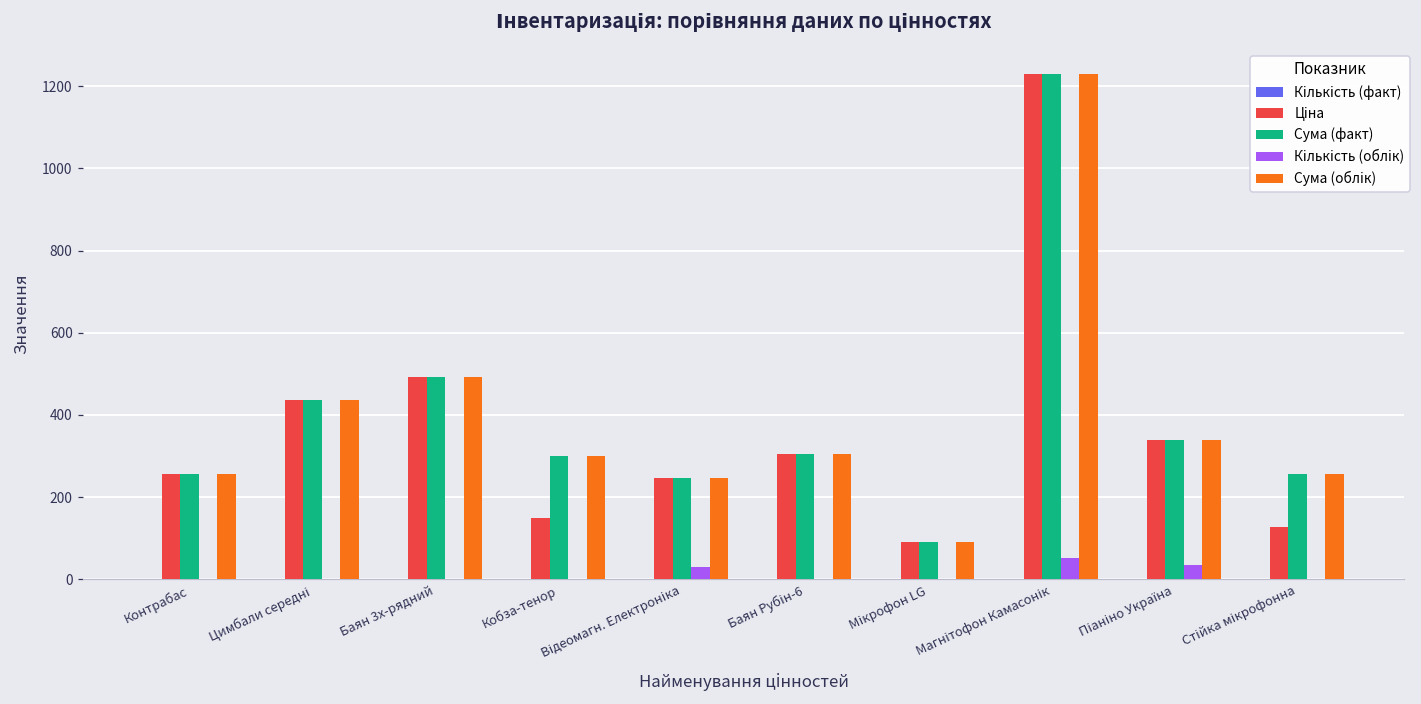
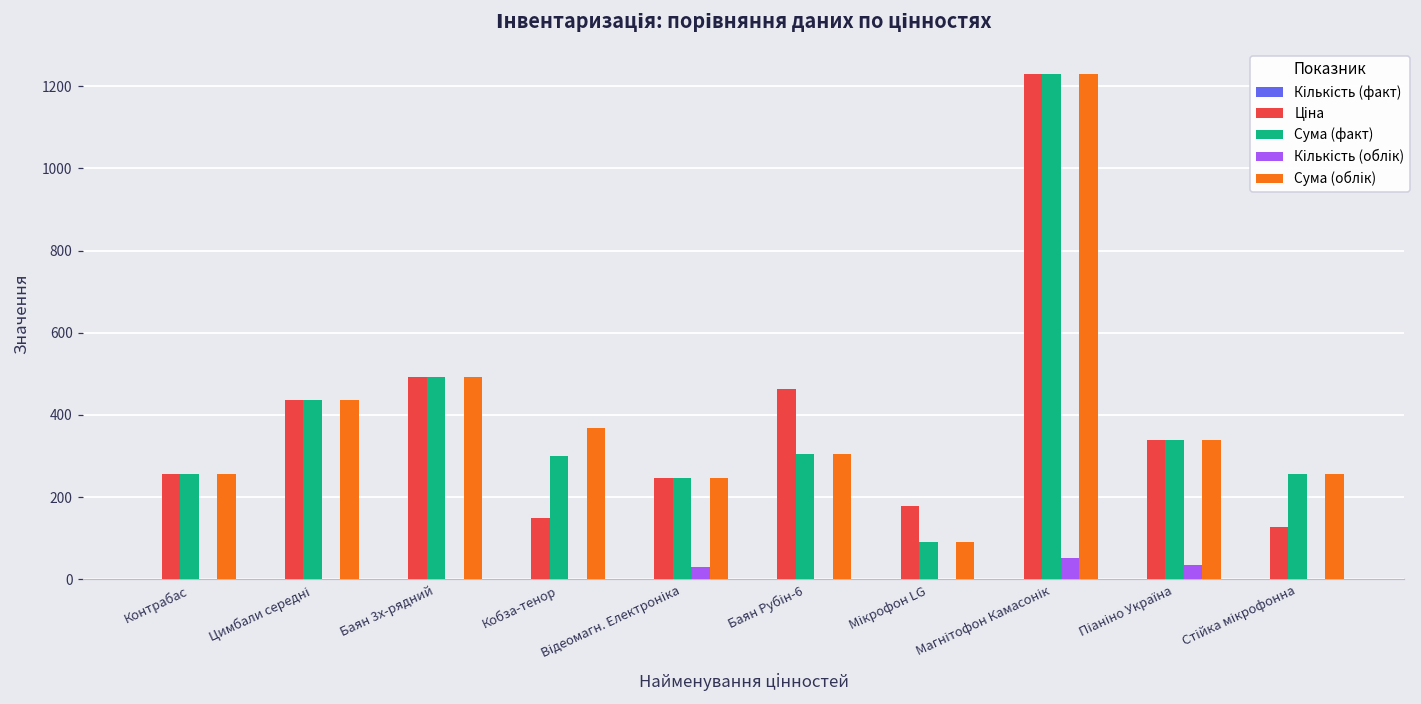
  {
    "Ціна": {
      "Контрабас": 260,
      "Цимбали середні": 440,
      "Баян 3х-рядний": 490,
      "Кобза-тенор": 150,
      "Відеомагн. Електроніка": 250,
-     "Баян Рубін-6": 300,
-     "Мікрофон LG": 90,
+     "Баян Рубін-6": 460,
+     "Мікрофон LG": 180,
      "Магнітофон Камасонік": 1230,
      "Піаніно Україна": 340,
      "Стійка мікрофонна": 130
    },
    "Сума (факт)": {
      "Контрабас": 260,
      "Цимбали середні": 440,
      "Баян 3х-рядний": 490,
      "Кобза-тенор": 300,
      "Відеомагн. Електроніка": 250,
      "Баян Рубін-6": 300,
      "Мікрофон LG": 90,
      "Магнітофон Камасонік": 1230,
      "Піаніно Україна": 340,
      "Стійка мікрофонна": 260
    },
    "Кількість (облік)": {
      "Відеомагн. Електроніка": 30,
      "Магнітофон Камасонік": 50,
      "Піаніно Україна": 40
    },
    "Сума (облік)": {
      "Контрабас": 260,
      "Цимбали середні": 440,
      "Баян 3х-рядний": 490,
-     "Кобза-тенор": 300,
+     "Кобза-тенор": 370,
      "Відеомагн. Електроніка": 250,
      "Баян Рубін-6": 300,
      "Мікрофон LG": 90,
      "Магнітофон Камасонік": 1230,
      "Піаніно Україна": 340,
      "Стійка мікрофонна": 260
    }
  }
